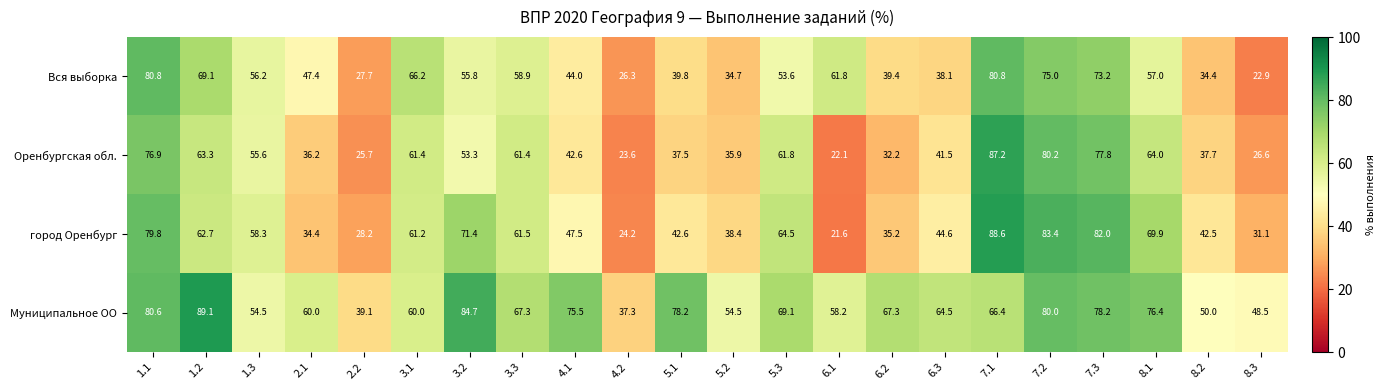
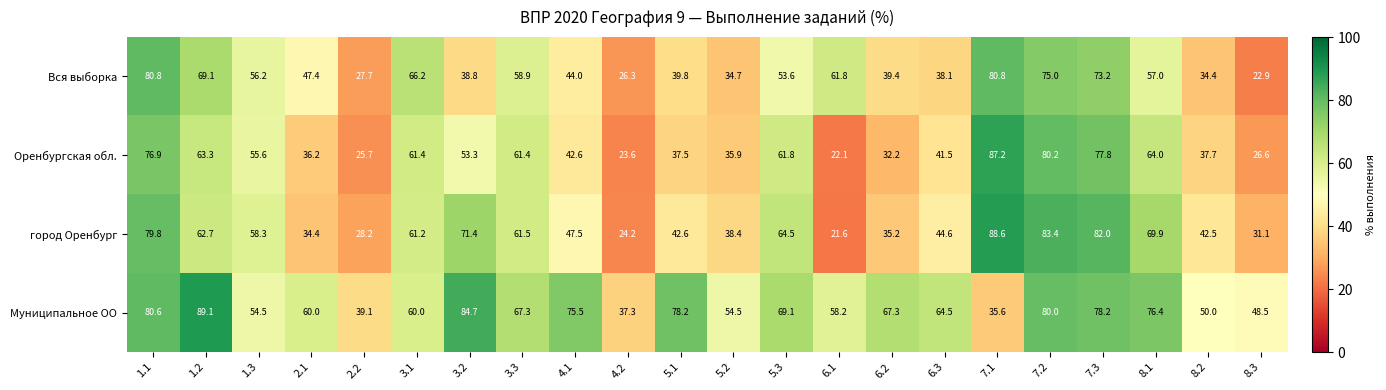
  {
    "Вся выборка": {
      "1.1": 80.8,
      "1.2": 69.1,
      "1.3": 56.2,
      "2.1": 47.4,
      "2.2": 27.7,
      "3.1": 66.2,
-     "3.2": 55.8,
+     "3.2": 38.8,
      "3.3": 58.9,
      "4.1": 44.0,
      "4.2": 26.3,
      "5.1": 39.8,
      "5.2": 34.7,
      "5.3": 53.6,
      "6.1": 61.8,
      "6.2": 39.4,
      "6.3": 38.1,
      "7.1": 80.8,
      "7.2": 75.0,
      "7.3": 73.2,
      "8.1": 57.0,
      "8.2": 34.4,
      "8.3": 22.9
    },
    "Оренбургская обл.": {
      "1.1": 76.9,
      "1.2": 63.3,
      "1.3": 55.6,
      "2.1": 36.2,
      "2.2": 25.7,
      "3.1": 61.4,
      "3.2": 53.3,
      "3.3": 61.4,
      "4.1": 42.6,
      "4.2": 23.6,
      "5.1": 37.5,
      "5.2": 35.9,
      "5.3": 61.8,
      "6.1": 22.1,
      "6.2": 32.2,
      "6.3": 41.5,
      "7.1": 87.2,
      "7.2": 80.2,
      "7.3": 77.8,
      "8.1": 64.0,
      "8.2": 37.7,
      "8.3": 26.6
    },
    "город Оренбург": {
      "1.1": 79.8,
      "1.2": 62.7,
      "1.3": 58.3,
      "2.1": 34.4,
      "2.2": 28.2,
      "3.1": 61.2,
      "3.2": 71.4,
      "3.3": 61.5,
      "4.1": 47.5,
      "4.2": 24.2,
      "5.1": 42.6,
      "5.2": 38.4,
      "5.3": 64.5,
      "6.1": 21.6,
      "6.2": 35.2,
      "6.3": 44.6,
      "7.1": 88.6,
      "7.2": 83.4,
      "7.3": 82.0,
      "8.1": 69.9,
      "8.2": 42.5,
      "8.3": 31.1
    },
    "Муниципальное ОО": {
      "1.1": 80.6,
      "1.2": 89.1,
      "1.3": 54.5,
      "2.1": 60.0,
      "2.2": 39.1,
      "3.1": 60.0,
      "3.2": 84.7,
      "3.3": 67.3,
      "4.1": 75.5,
      "4.2": 37.3,
      "5.1": 78.2,
      "5.2": 54.5,
      "5.3": 69.1,
      "6.1": 58.2,
      "6.2": 67.3,
      "6.3": 64.5,
-     "7.1": 66.4,
+     "7.1": 35.6,
      "7.2": 80.0,
      "7.3": 78.2,
      "8.1": 76.4,
      "8.2": 50.0,
      "8.3": 48.5
    }
  }
